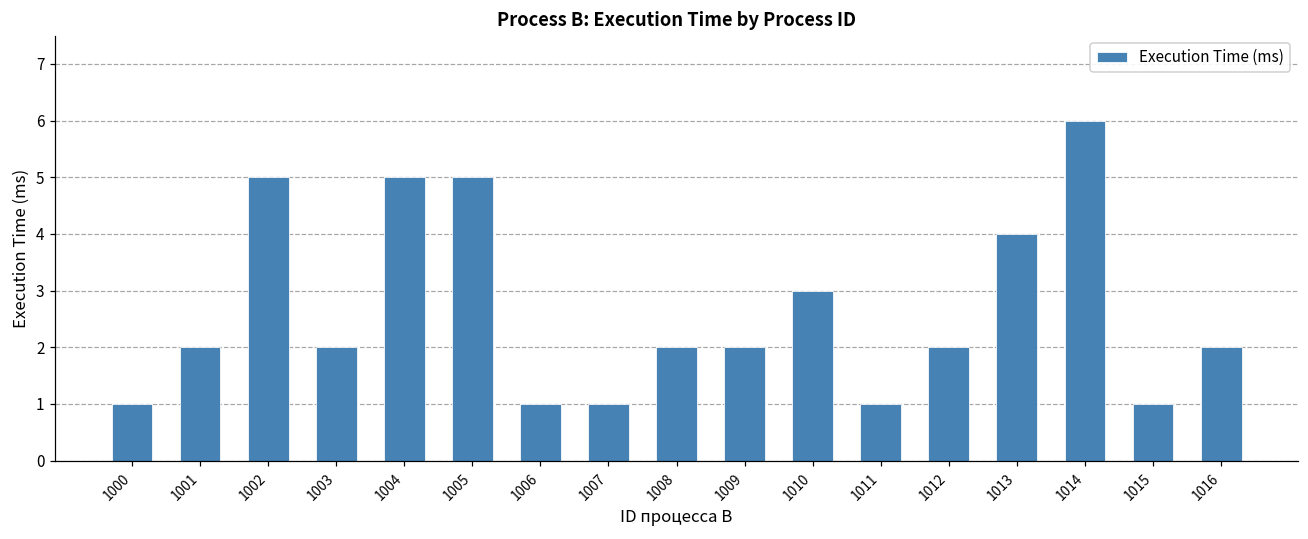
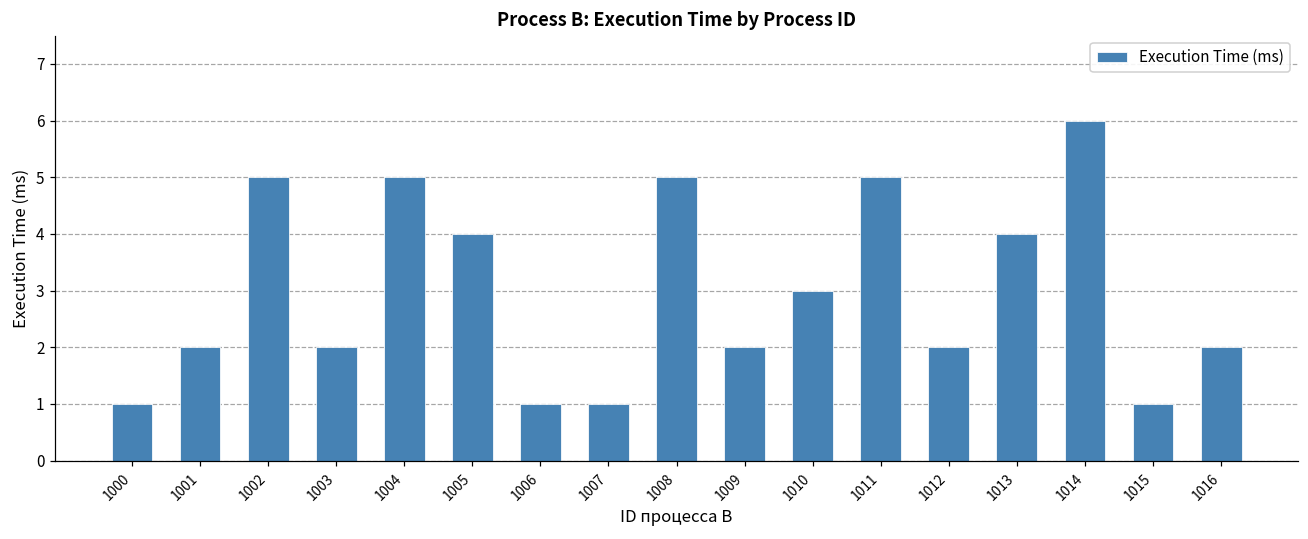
  {
    "1000": 1,
    "1001": 2,
    "1002": 5,
    "1003": 2,
    "1004": 5,
-   "1005": 5,
+   "1005": 4,
    "1006": 1,
    "1007": 1,
-   "1008": 2,
+   "1008": 5,
    "1009": 2,
    "1010": 3,
-   "1011": 1,
+   "1011": 5,
    "1012": 2,
    "1013": 4,
    "1014": 6,
    "1015": 1,
    "1016": 2
  }
